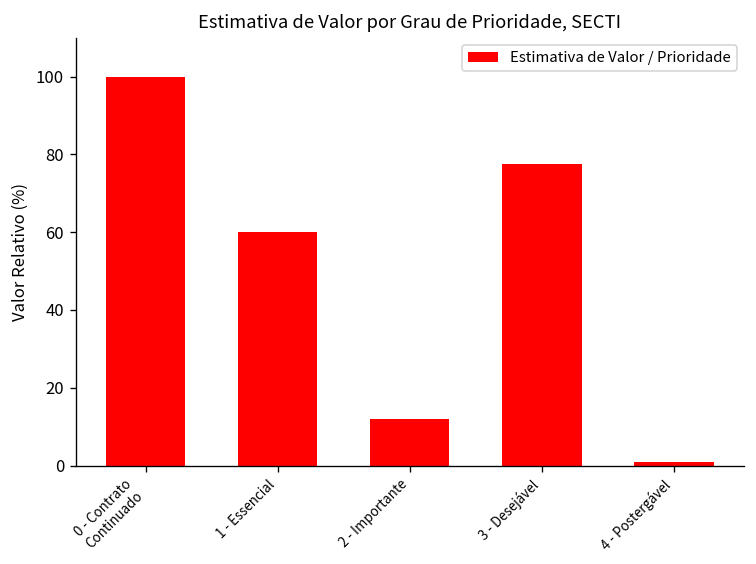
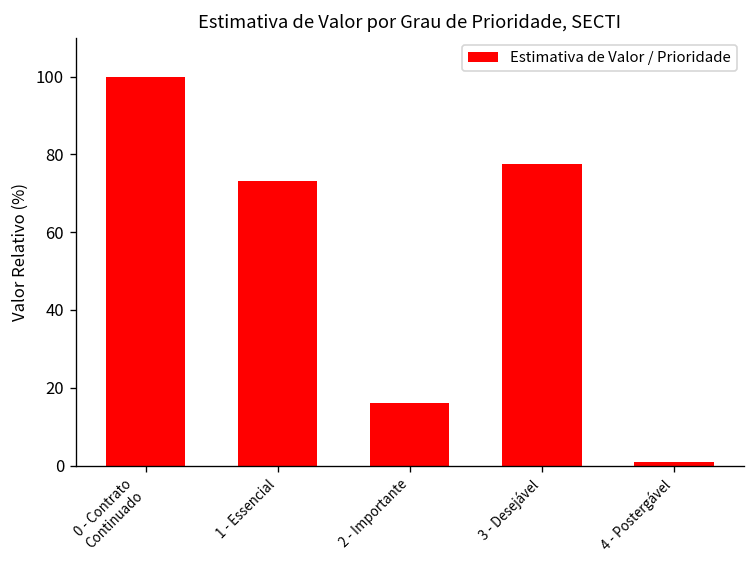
  {
    "0 - Contrato Continuado": 100,
-   "1 - Essencial": 60,
-   "2 - Importante": 12,
+   "1 - Essencial": 73,
+   "2 - Importante": 16,
    "3 - Desejável": 77,
    "4 - Postergável": 1
  }
